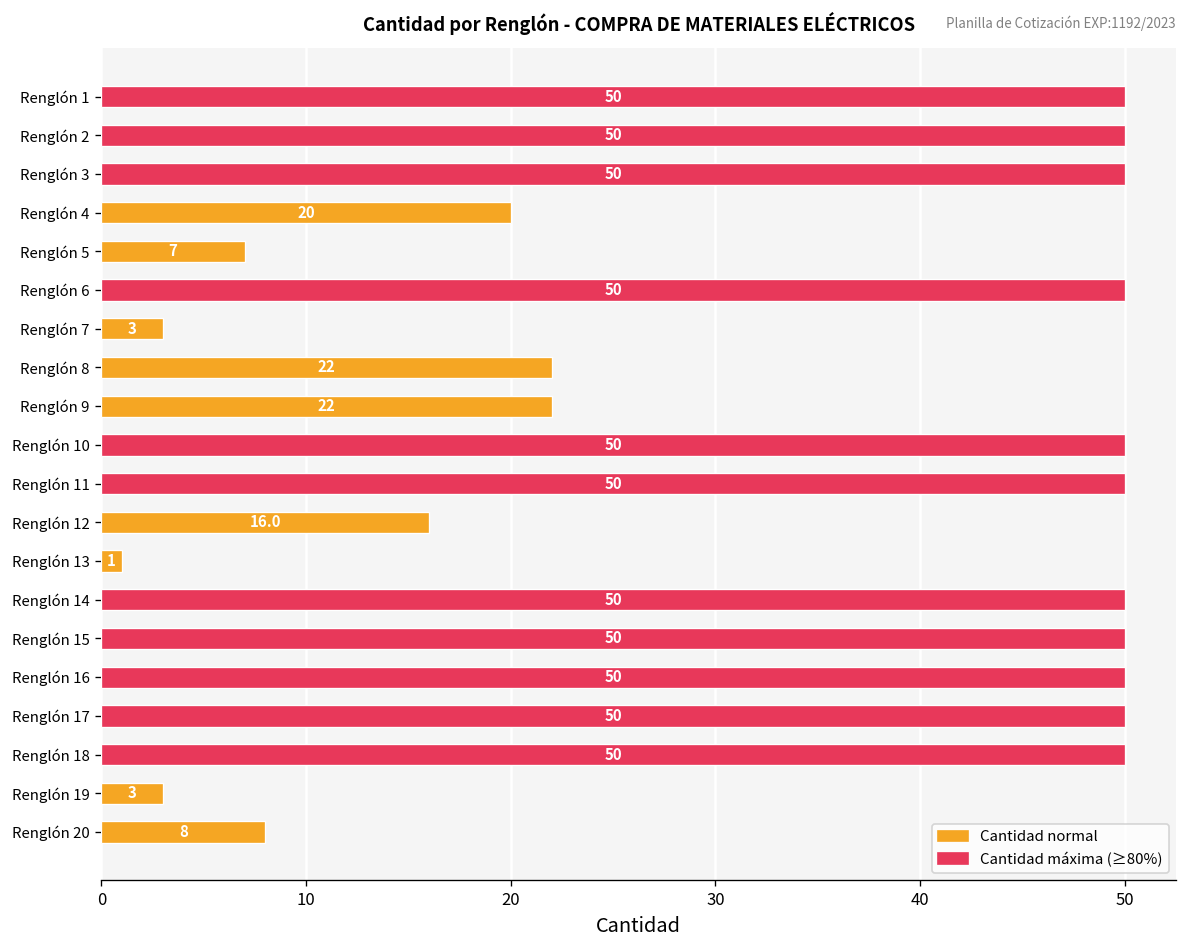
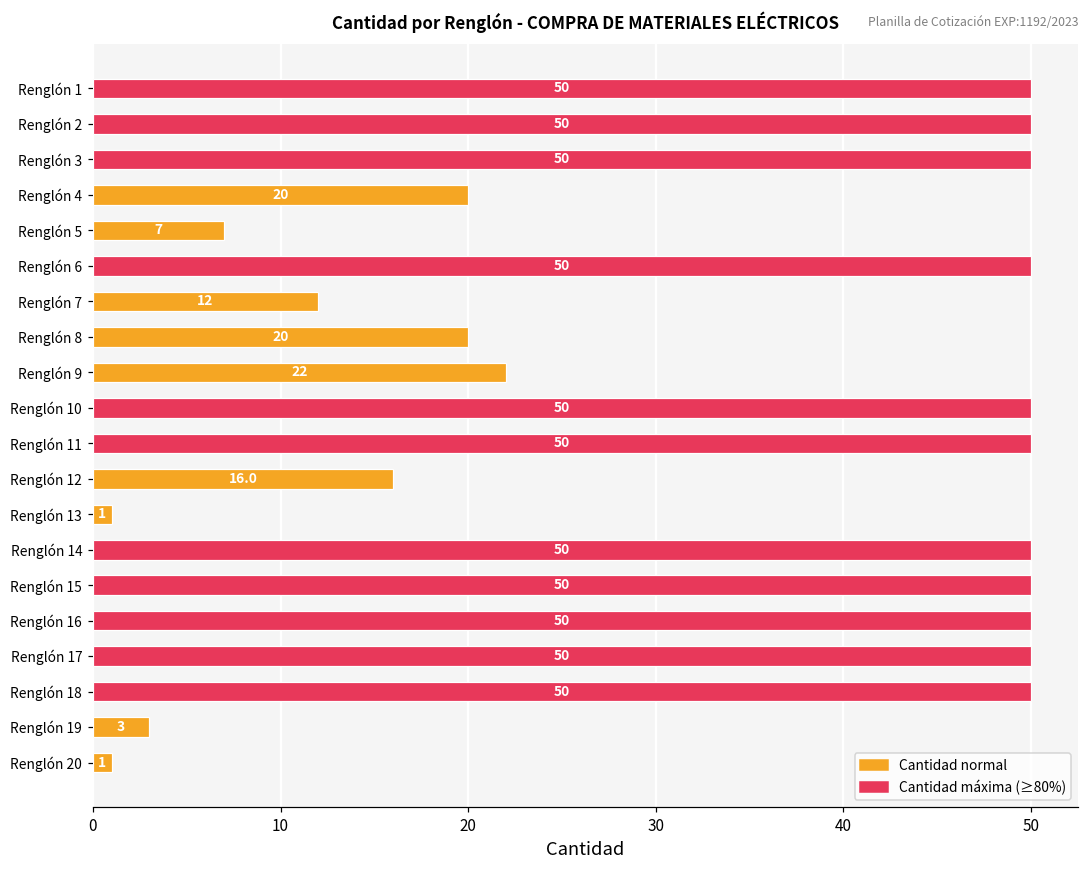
  {
    "Renglón 1": 50,
    "Renglón 2": 50,
    "Renglón 3": 50,
    "Renglón 4": 20,
    "Renglón 5": 7,
    "Renglón 6": 50,
-   "Renglón 7": 3,
-   "Renglón 8": 22,
+   "Renglón 7": 12,
+   "Renglón 8": 20,
    "Renglón 9": 22,
    "Renglón 10": 50,
    "Renglón 11": 50,
    "Renglón 12": 16.0,
    "Renglón 13": 1,
    "Renglón 14": 50,
    "Renglón 15": 50,
    "Renglón 16": 50,
    "Renglón 17": 50,
    "Renglón 18": 50,
    "Renglón 19": 3,
-   "Renglón 20": 8
+   "Renglón 20": 1
  }
